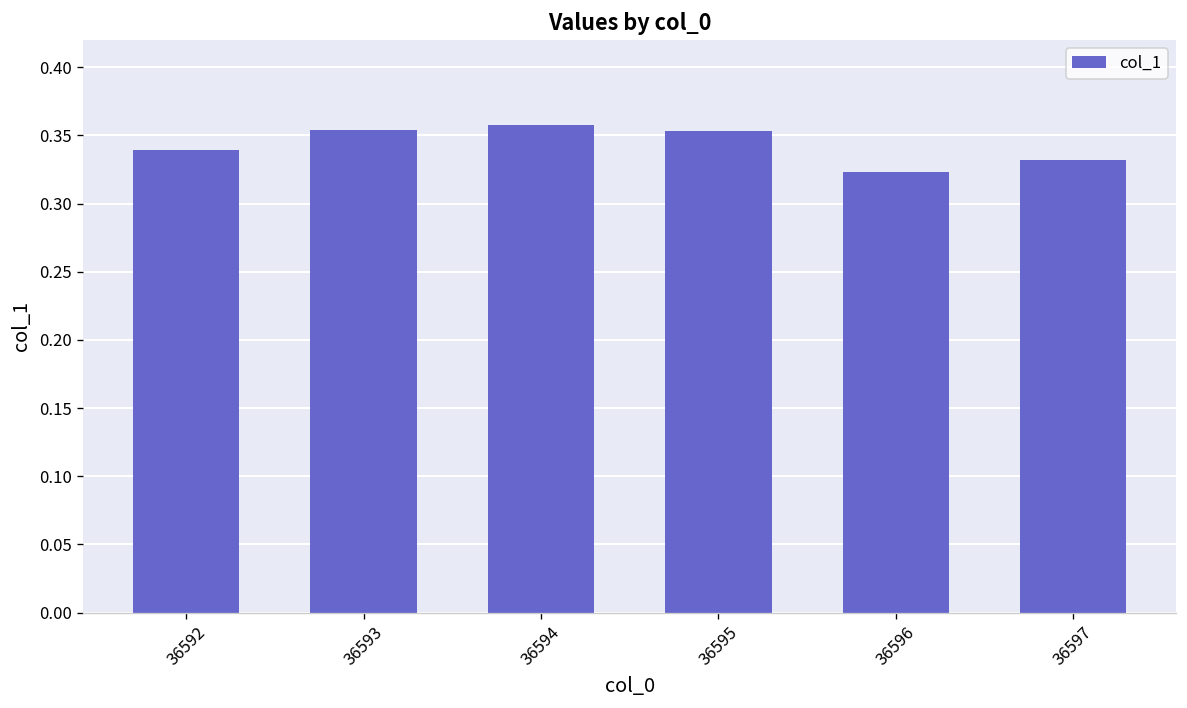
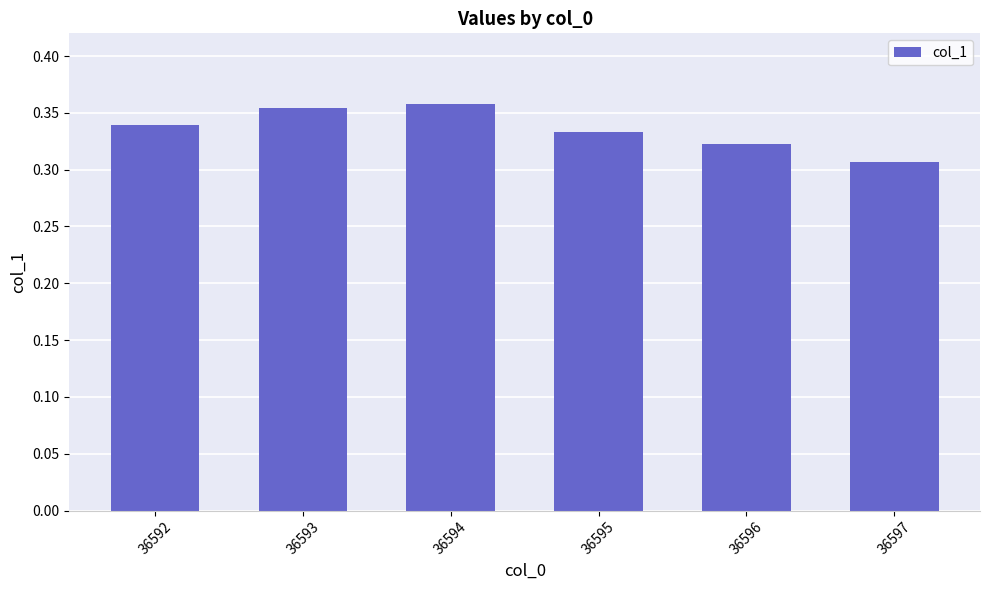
  {
    "36592": 0.339,
    "36593": 0.354,
    "36594": 0.358,
-   "36595": 0.353,
+   "36595": 0.333,
    "36596": 0.323,
-   "36597": 0.332
+   "36597": 0.307
  }
